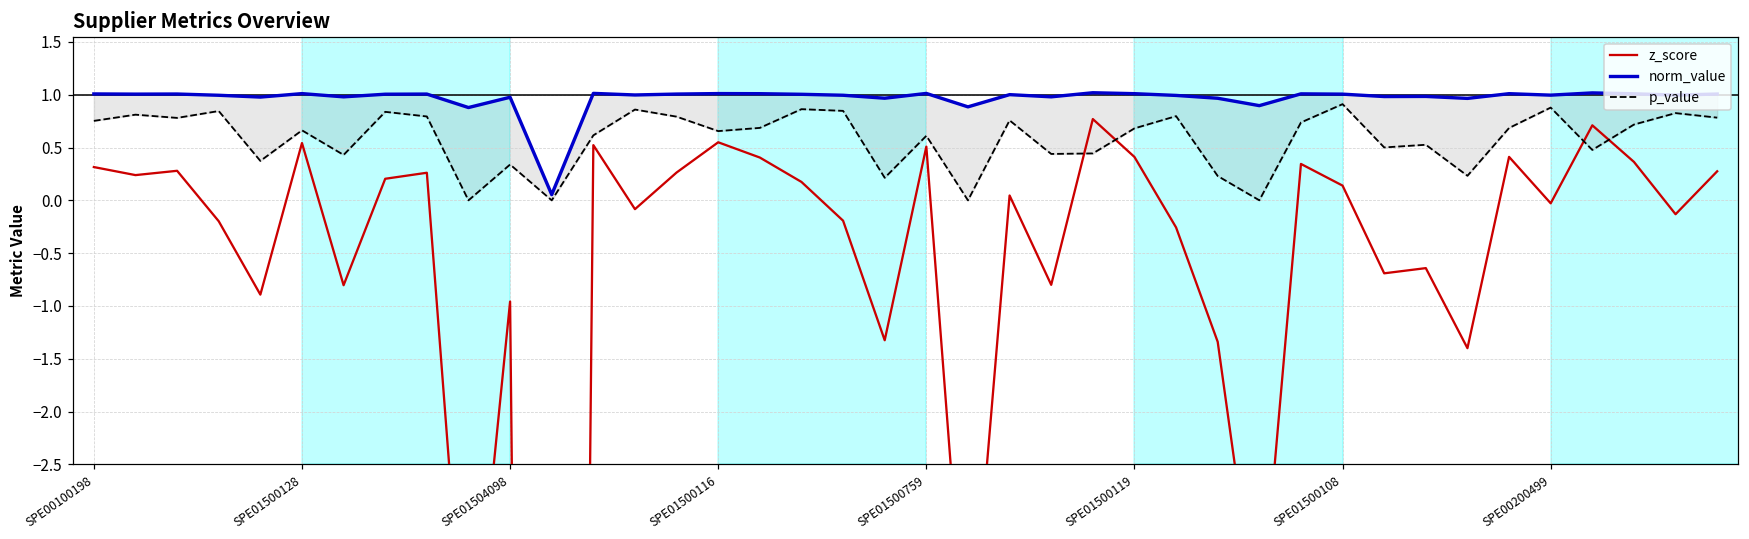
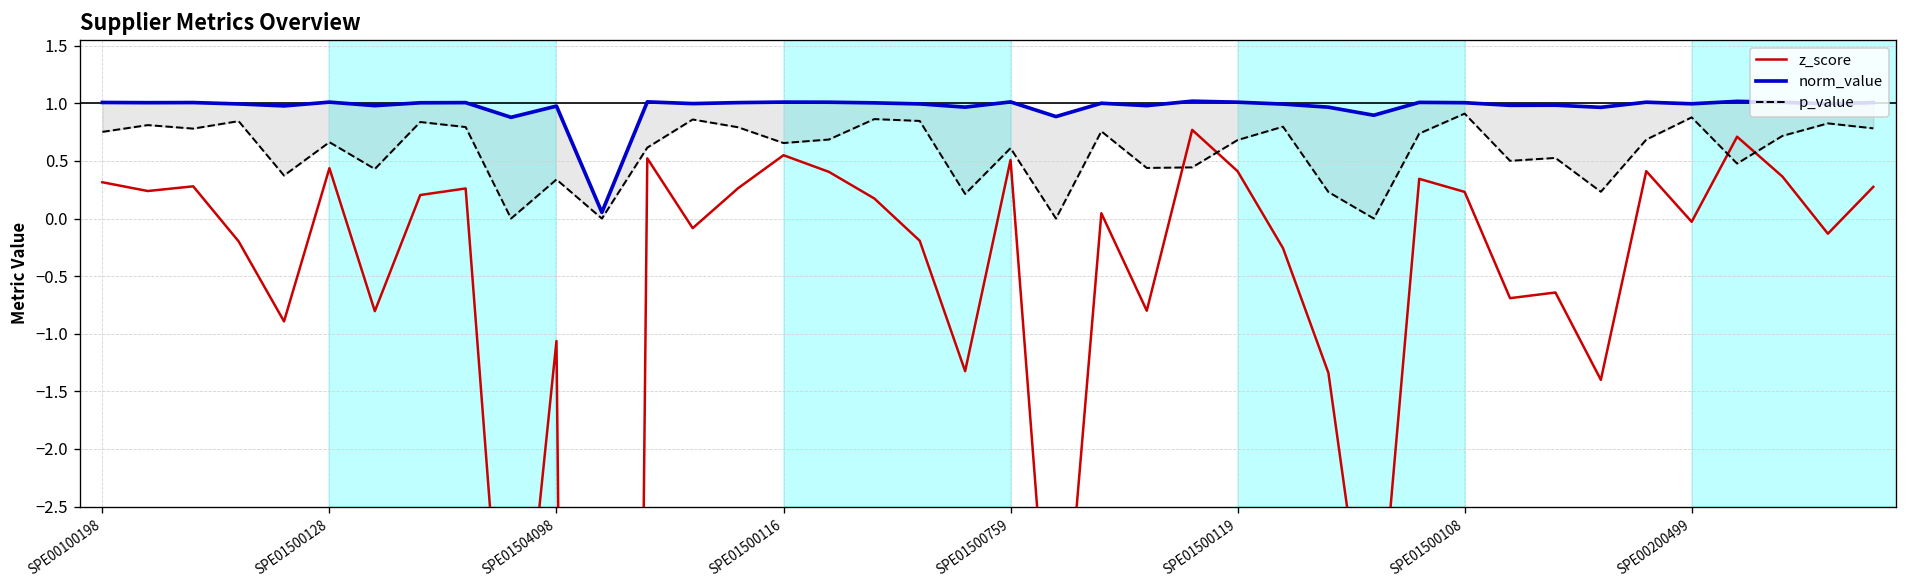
  {
    "z_score": {
      "SPE00100198": 0.3,
-     "SPE01500128": 0.5,
-     "SPE01504098": -1.0,
+     "SPE01500128": 0.4,
+     "SPE01504098": -1.1,
      "SPE01500116": 0.5,
      "SPE01500759": 0.5,
      "SPE01500119": 0.4,
-     "SPE01500108": 0.1,
+     "SPE01500108": 0.2,
      "SPE00200499": 0.0
    },
    "norm_value": {
      "SPE00100198": 1.0,
      "SPE01500128": 1.0,
      "SPE01504098": 1.0,
      "SPE01500116": 1.0,
      "SPE01500759": 1.0,
      "SPE01500119": 1.0,
      "SPE01500108": 1.0,
      "SPE00200499": 1.0
    },
    "p_value": {
      "SPE00100198": 0.8,
      "SPE01500128": 0.7,
      "SPE01504098": 0.3,
      "SPE01500116": 0.7,
      "SPE01500759": 0.6,
      "SPE01500119": 0.7,
      "SPE01500108": 0.9,
      "SPE00200499": 0.9
    }
  }
